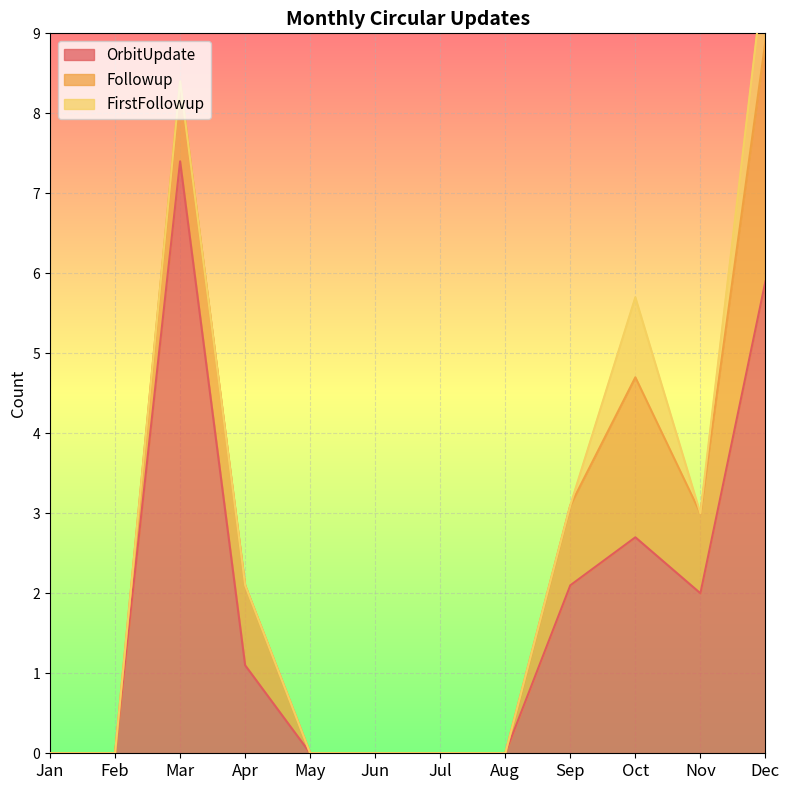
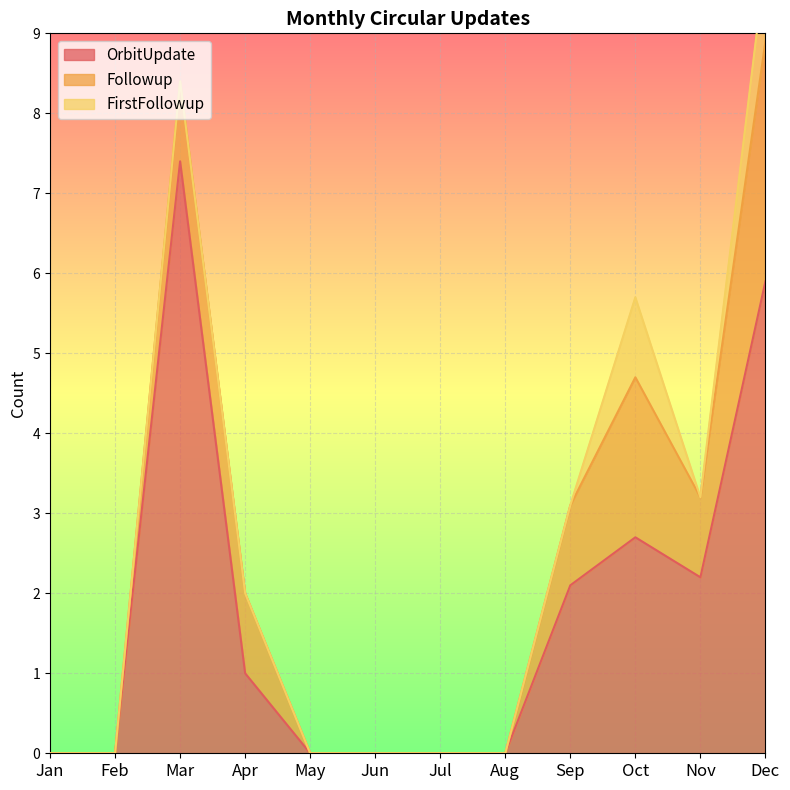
  {
    "OrbitUpdate": {
      "Mar": 7.4,
-     "Apr": 1.1,
+     "Apr": 1.0,
      "Sep": 2.1,
      "Oct": 2.7,
-     "Nov": 2.0,
+     "Nov": 2.2,
      "Dec": 5.9
    }
  }
